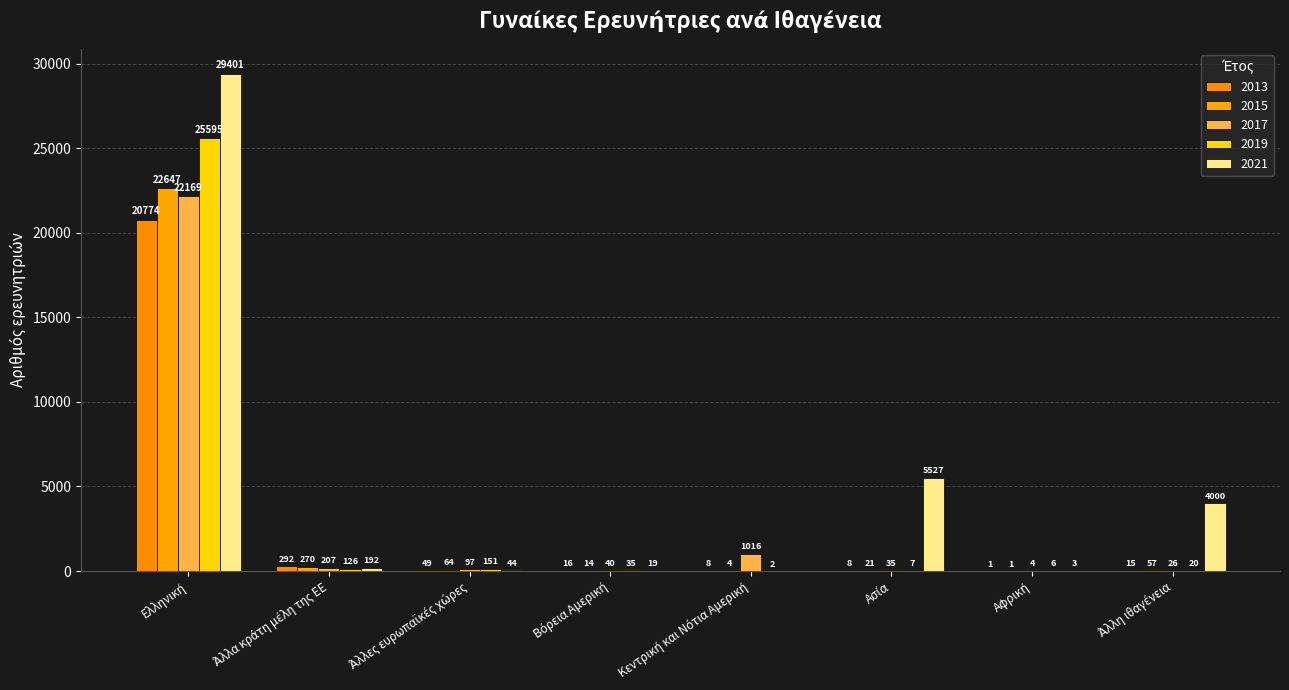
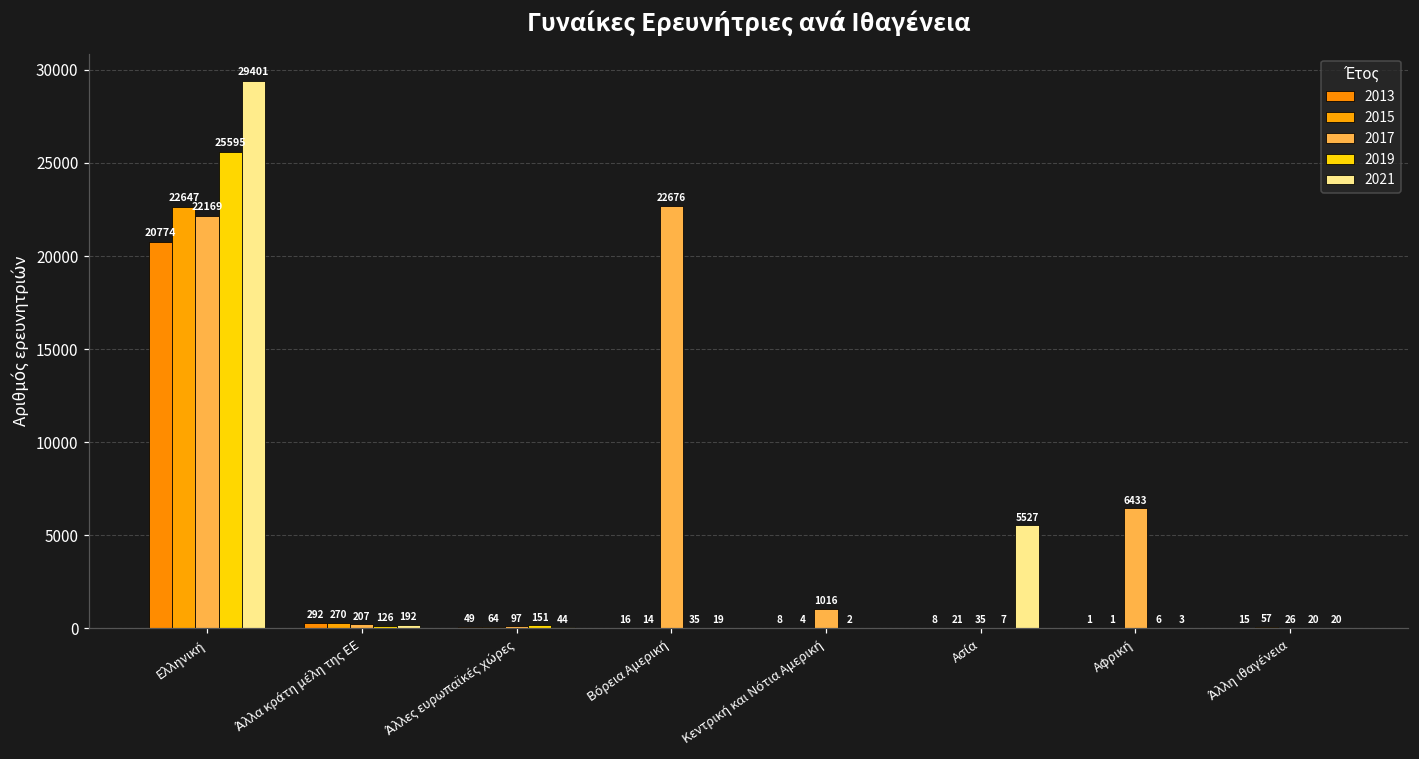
  {
    "2017": {
      "Ελληνική": 22169,
      "Άλλα κράτη μέλη της ΕΕ": 207,
      "Άλλες ευρωπαϊκές χώρες": 97,
-     "Βόρεια Αμερική": 40,
+     "Βόρεια Αμερική": 22676,
      "Κεντρική και Νότια Αμερική": 1016,
      "Ασία": 35,
-     "Αφρική": 4,
+     "Αφρική": 6433,
      "Άλλη ιθαγένεια": 26
    },
    "2021": {
      "Ελληνική": 29401,
      "Άλλα κράτη μέλη της ΕΕ": 192,
      "Άλλες ευρωπαϊκές χώρες": 44,
      "Βόρεια Αμερική": 19,
      "Ασία": 5527,
      "Αφρική": 3,
-     "Άλλη ιθαγένεια": 4000
+     "Άλλη ιθαγένεια": 20
    }
  }
